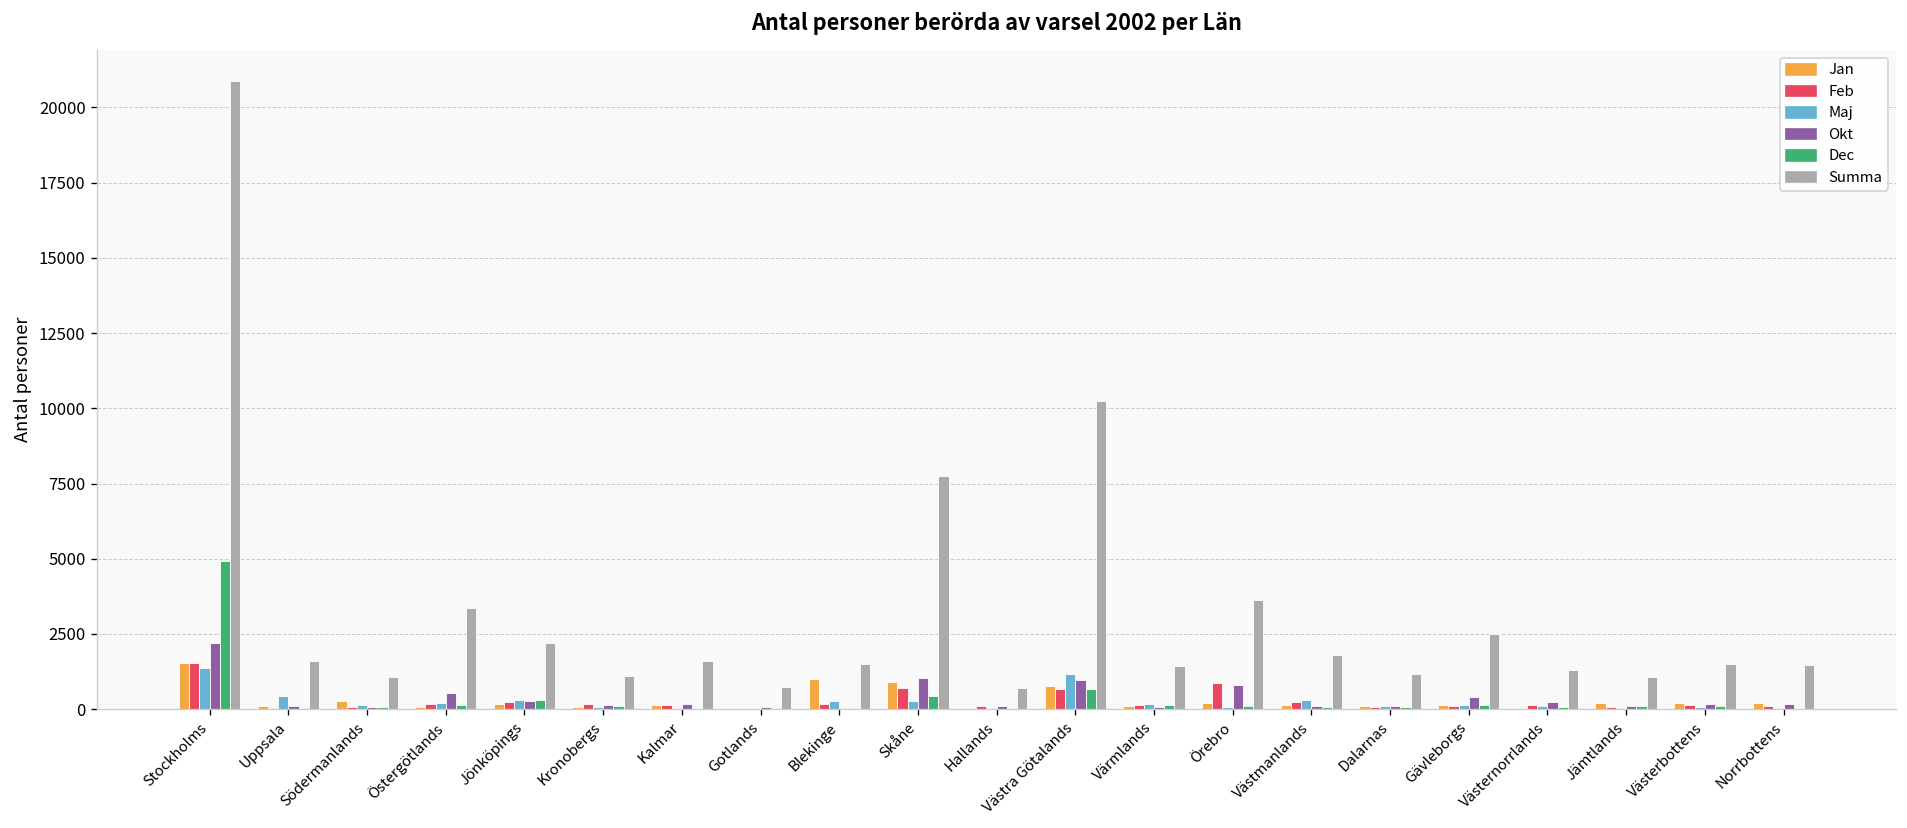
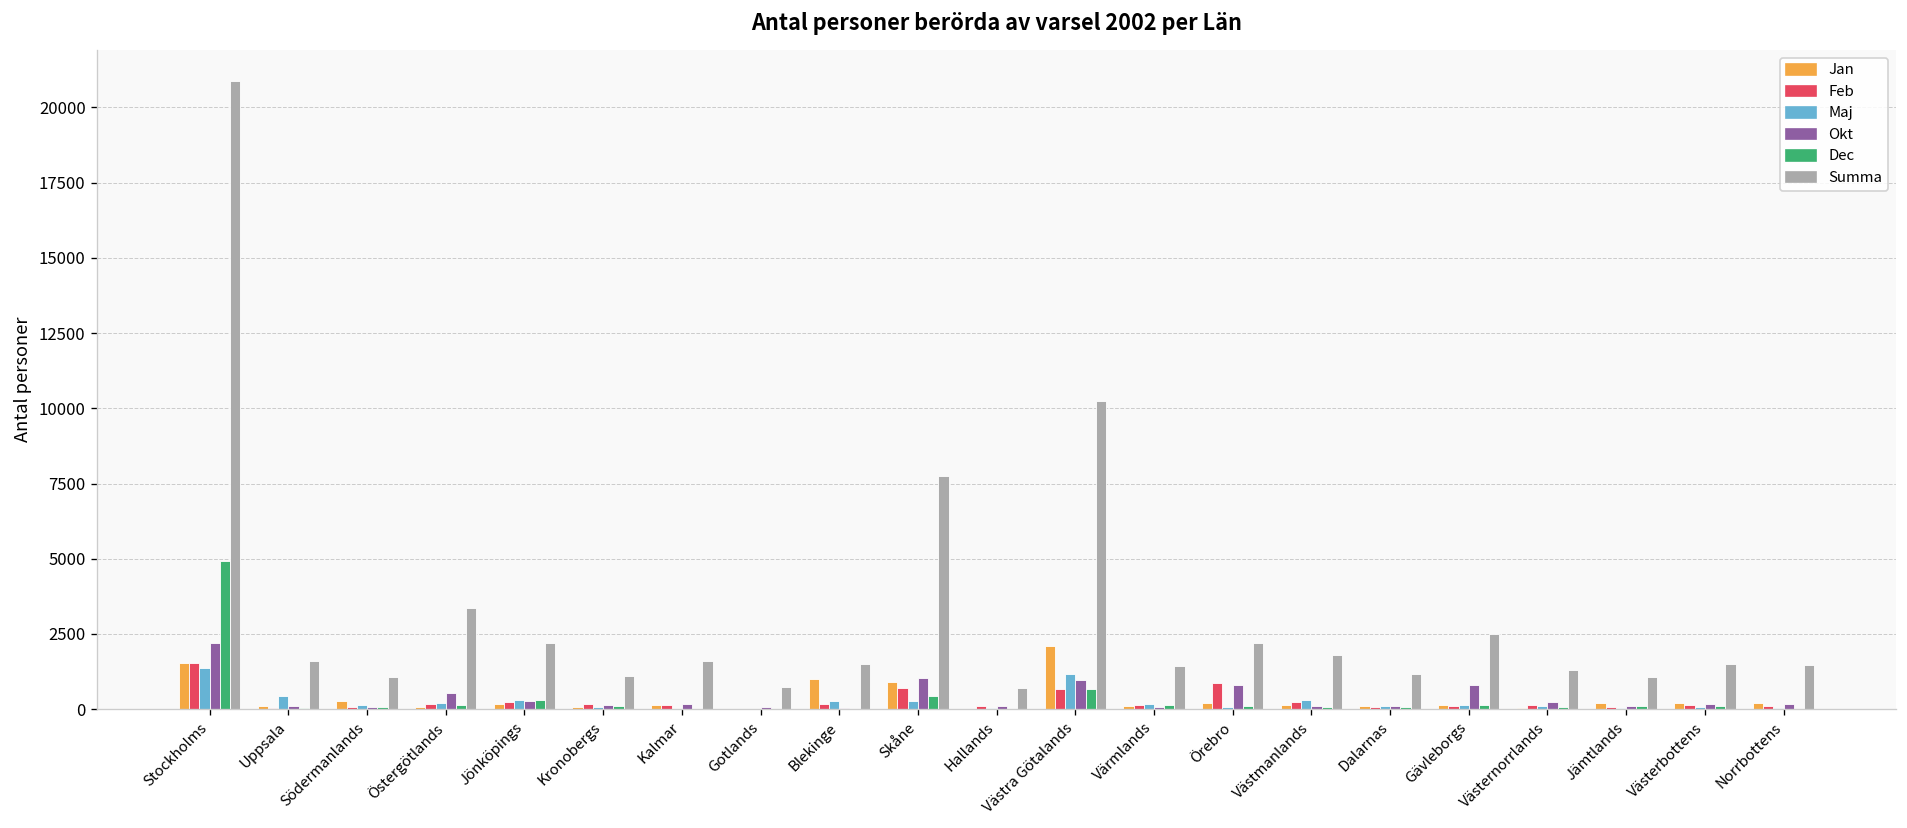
  {
    "Jan": {
      "Stockholms": 1500,
      "Södermanlands": 300,
      "Jönköpings": 200,
      "Kalmar": 100,
      "Blekinge": 1000,
      "Skåne": 900,
-     "Västra Götalands": 800,
+     "Västra Götalands": 2100,
      "Örebro": 200,
      "Västmanlands": 100,
      "Gävleborgs": 100,
      "Jämtlands": 200,
      "Västerbottens": 200,
      "Norrbottens": 200
    },
    "Feb": {
      "Stockholms": 1500,
      "Östergötlands": 200,
      "Jönköpings": 200,
      "Kronobergs": 200,
      "Kalmar": 200,
      "Blekinge": 200,
      "Skåne": 700,
      "Hallands": 100,
      "Västra Götalands": 700,
      "Värmlands": 200,
      "Örebro": 900,
      "Västmanlands": 200,
      "Gävleborgs": 100,
      "Västernorrlands": 100,
      "Västerbottens": 100
    },
    "Maj": {
      "Stockholms": 1400,
      "Uppsala": 400,
      "Södermanlands": 100,
      "Östergötlands": 200,
      "Jönköpings": 300,
      "Blekinge": 300,
      "Skåne": 300,
      "Västra Götalands": 1200,
      "Värmlands": 200,
      "Västmanlands": 300,
      "Dalarnas": 100,
      "Gävleborgs": 100
    },
    "Okt": {
      "Stockholms": 2200,
      "Uppsala": 100,
      "Östergötlands": 600,
      "Jönköpings": 300,
      "Kronobergs": 100,
      "Kalmar": 200,
      "Skåne": 1000,
      "Västra Götalands": 1000,
      "Örebro": 800,
-     "Gävleborgs": 400,
+     "Gävleborgs": 800,
      "Västernorrlands": 200,
      "Jämtlands": 100,
      "Västerbottens": 200,
      "Norrbottens": 200
    },
    "Dec": {
      "Stockholms": 4900,
      "Östergötlands": 200,
      "Jönköpings": 300,
      "Kronobergs": 100,
      "Gotlands": 0,
      "Skåne": 400,
      "Västra Götalands": 700,
      "Värmlands": 100,
      "Örebro": 100,
      "Gävleborgs": 100,
      "Jämtlands": 100,
      "Västerbottens": 100
    },
    "Summa": {
      "Stockholms": 20900,
      "Uppsala": 1600,
      "Södermanlands": 1100,
      "Östergötlands": 3400,
      "Jönköpings": 2200,
      "Kronobergs": 1100,
      "Kalmar": 1600,
      "Gotlands": 700,
      "Blekinge": 1500,
      "Skåne": 7800,
      "Hallands": 700,
      "Västra Götalands": 10300,
      "Värmlands": 1400,
-     "Örebro": 3600,
+     "Örebro": 2200,
      "Västmanlands": 1800,
      "Dalarnas": 1200,
      "Gävleborgs": 2500,
      "Västernorrlands": 1300,
      "Jämtlands": 1100,
      "Västerbottens": 1500,
      "Norrbottens": 1500
    }
  }
